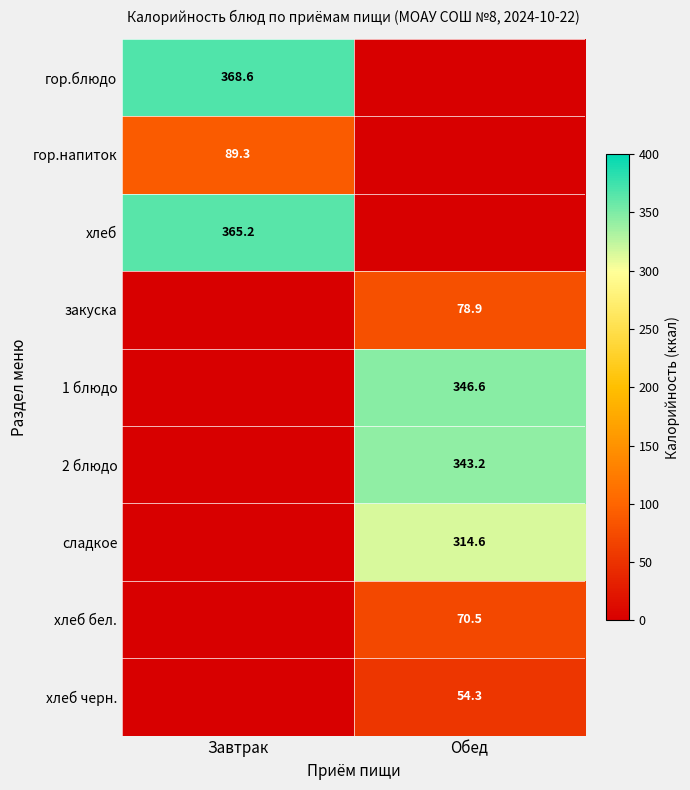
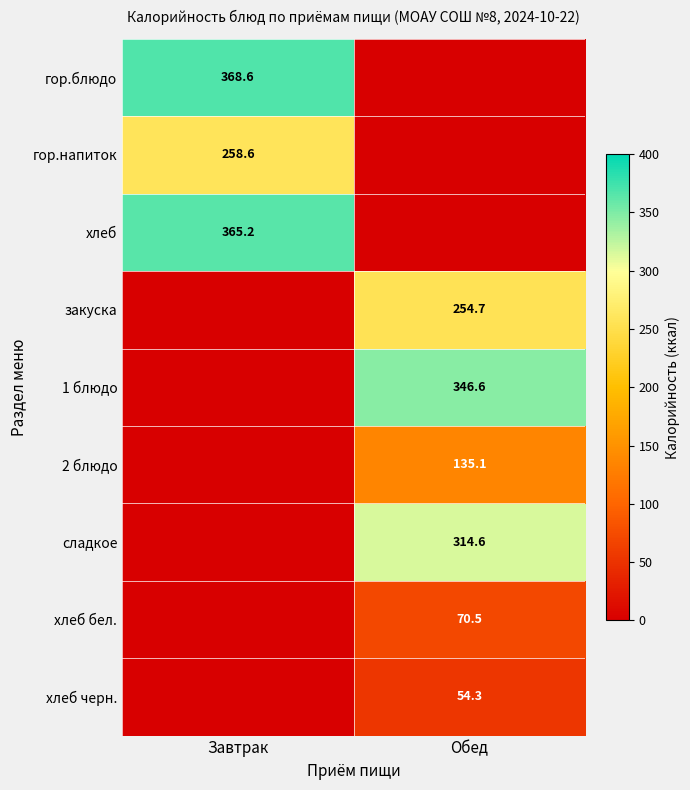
  {
    "гор.блюдо": {
      "Завтрак": 368.6
    },
    "гор.напиток": {
-     "Завтрак": 89.3
+     "Завтрак": 258.6
    },
    "хлеб": {
      "Завтрак": 365.2
    },
    "закуска": {
-     "Обед": 78.9
+     "Обед": 254.7
    },
    "1 блюдо": {
      "Обед": 346.6
    },
    "2 блюдо": {
-     "Обед": 343.2
+     "Обед": 135.1
    },
    "сладкое": {
      "Обед": 314.6
    },
    "хлеб бел.": {
      "Обед": 70.5
    },
    "хлеб черн.": {
      "Обед": 54.3
    }
  }
